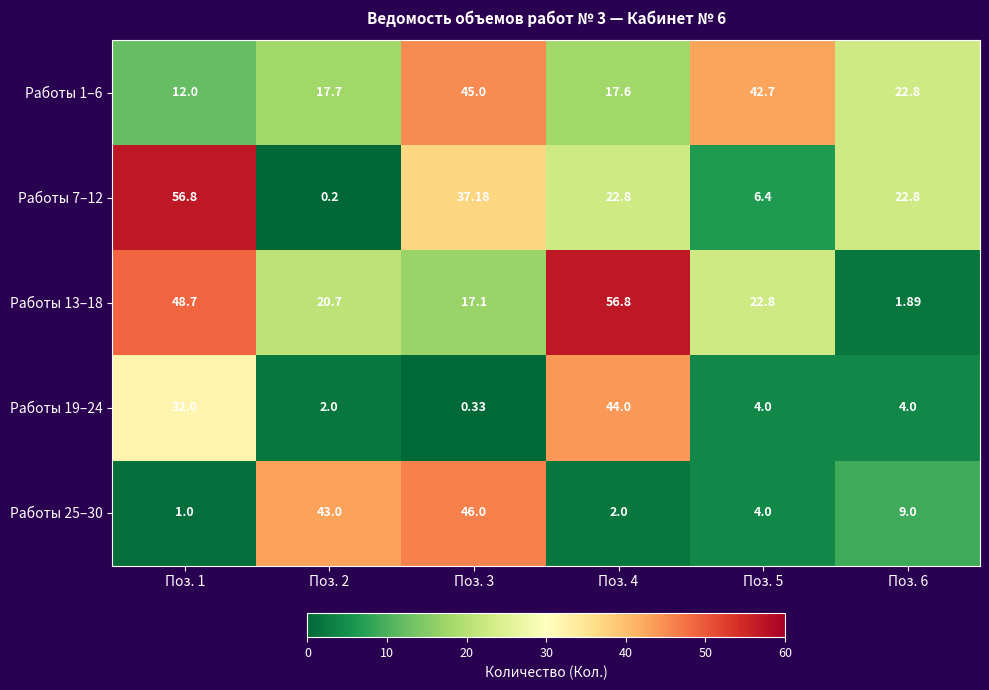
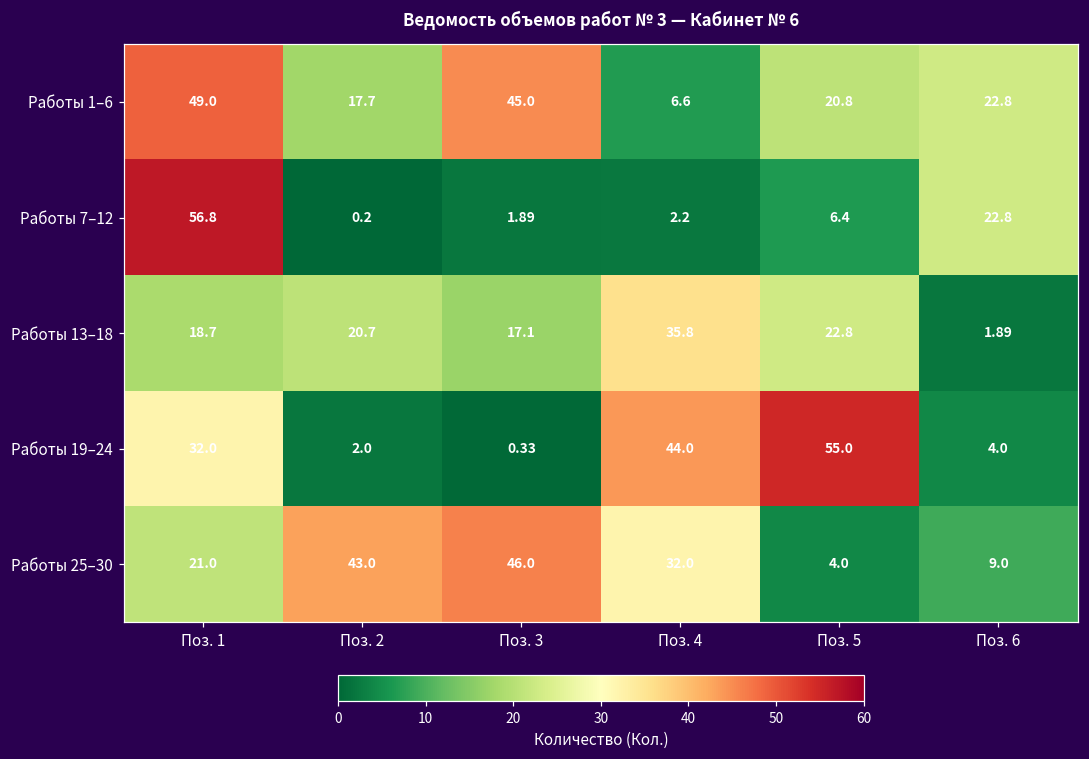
  {
    "Работы 1–6": {
-     "Поз. 1": 12.0,
+     "Поз. 1": 49.0,
      "Поз. 2": 17.7,
      "Поз. 3": 45.0,
-     "Поз. 4": 17.6,
-     "Поз. 5": 42.7,
+     "Поз. 4": 6.6,
+     "Поз. 5": 20.8,
      "Поз. 6": 22.8
    },
    "Работы 7–12": {
      "Поз. 1": 56.8,
      "Поз. 2": 0.2,
-     "Поз. 3": 37.18,
-     "Поз. 4": 22.8,
+     "Поз. 3": 1.89,
+     "Поз. 4": 2.2,
      "Поз. 5": 6.4,
      "Поз. 6": 22.8
    },
    "Работы 13–18": {
-     "Поз. 1": 48.7,
+     "Поз. 1": 18.7,
      "Поз. 2": 20.7,
      "Поз. 3": 17.1,
-     "Поз. 4": 56.8,
+     "Поз. 4": 35.8,
      "Поз. 5": 22.8,
      "Поз. 6": 1.89
    },
    "Работы 19–24": {
      "Поз. 1": 32.0,
      "Поз. 2": 2.0,
      "Поз. 3": 0.33,
      "Поз. 4": 44.0,
-     "Поз. 5": 4.0,
+     "Поз. 5": 55.0,
      "Поз. 6": 4.0
    },
    "Работы 25–30": {
-     "Поз. 1": 1.0,
+     "Поз. 1": 21.0,
      "Поз. 2": 43.0,
      "Поз. 3": 46.0,
-     "Поз. 4": 2.0,
+     "Поз. 4": 32.0,
      "Поз. 5": 4.0,
      "Поз. 6": 9.0
    }
  }
